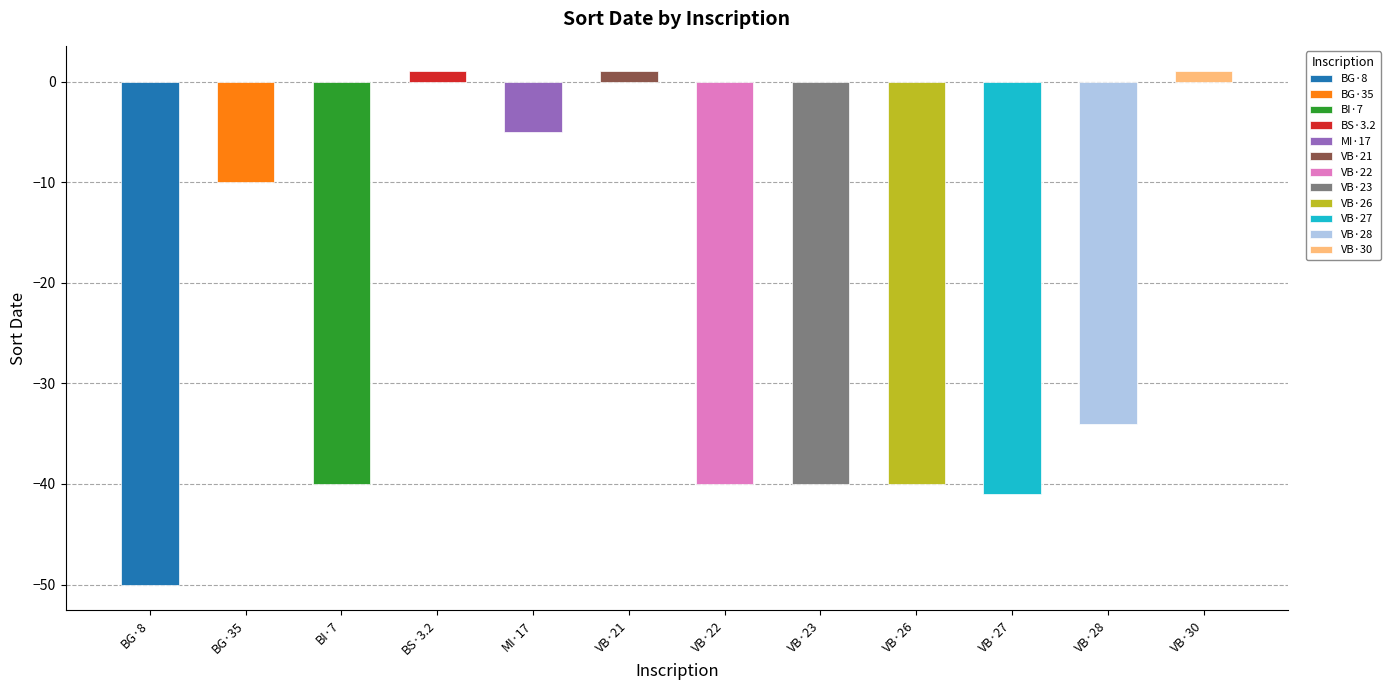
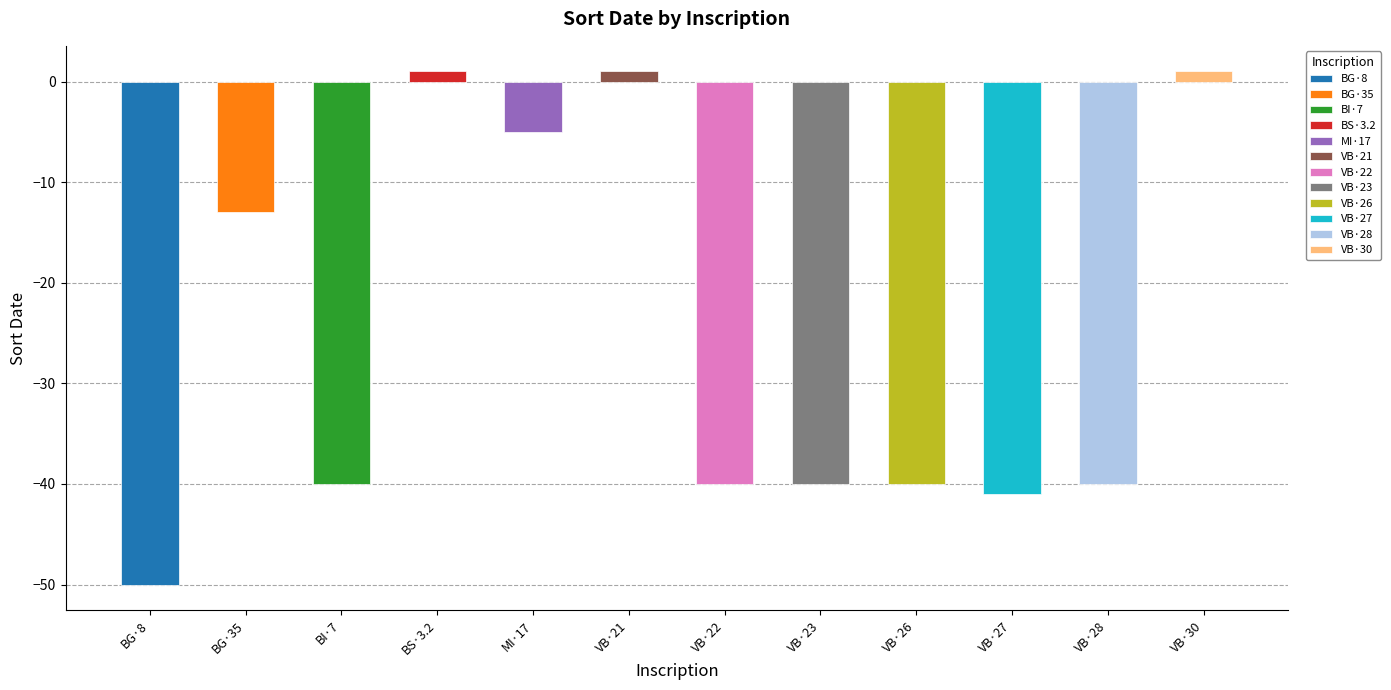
  {
    "BG·8": -50,
-   "BG·35": -10,
+   "BG·35": -13,
    "BI·7": -40,
    "BS·3.2": 1,
    "MI·17": -5,
    "VB·21": 1,
    "VB·22": -40,
    "VB·23": -40,
    "VB·26": -40,
    "VB·27": -41,
-   "VB·28": -34,
+   "VB·28": -40,
    "VB·30": 1
  }
